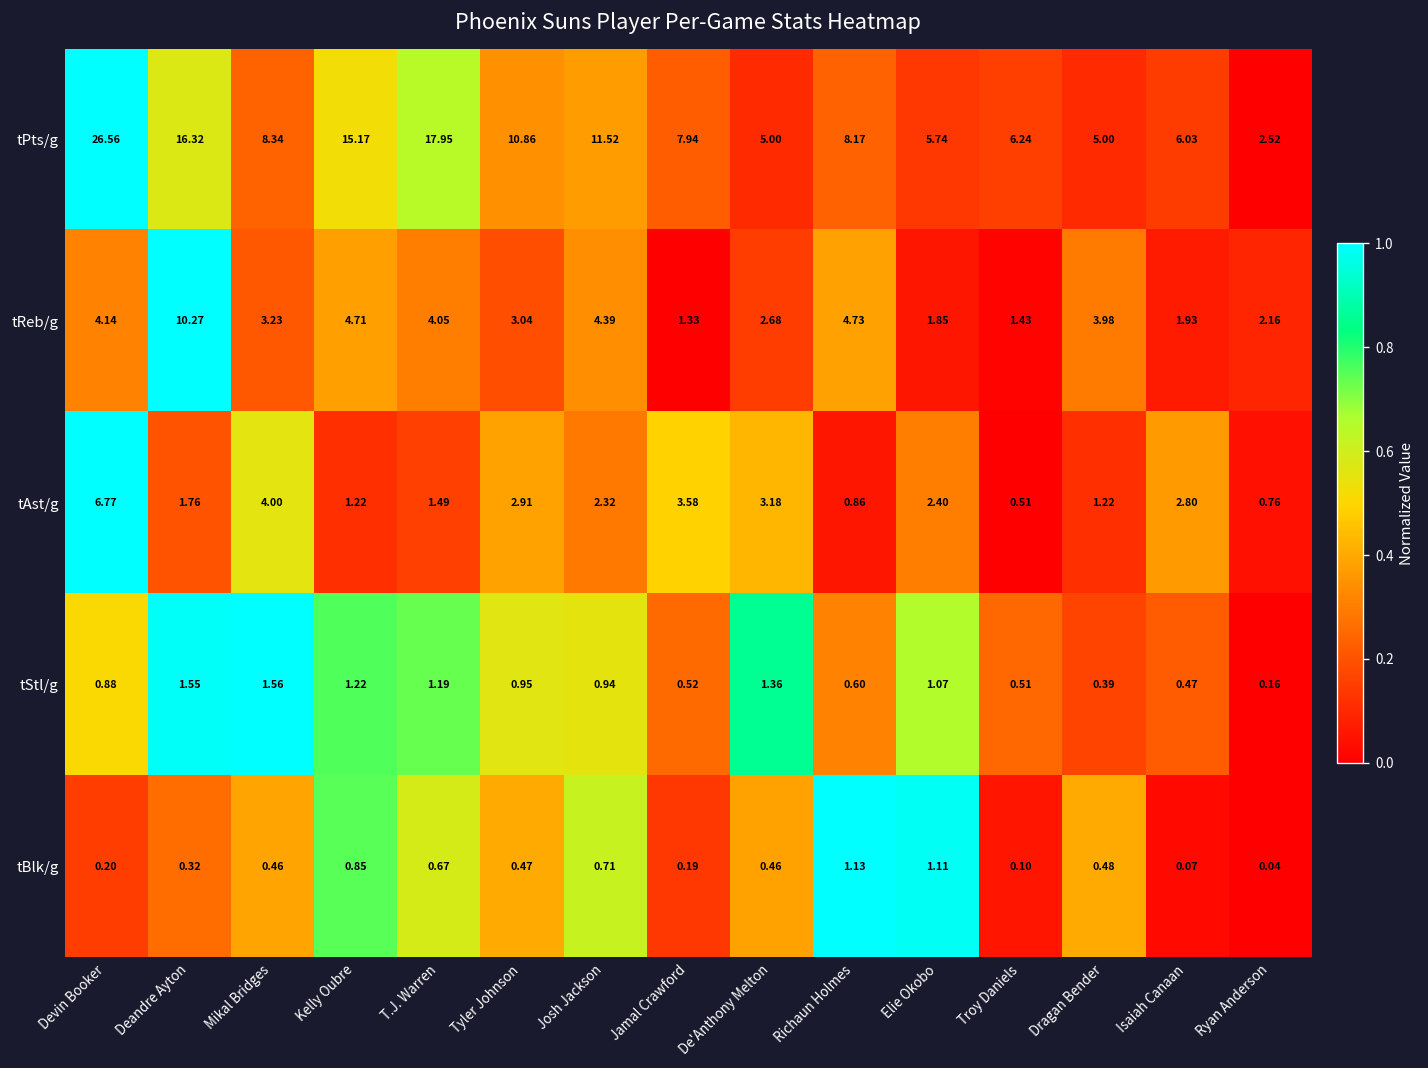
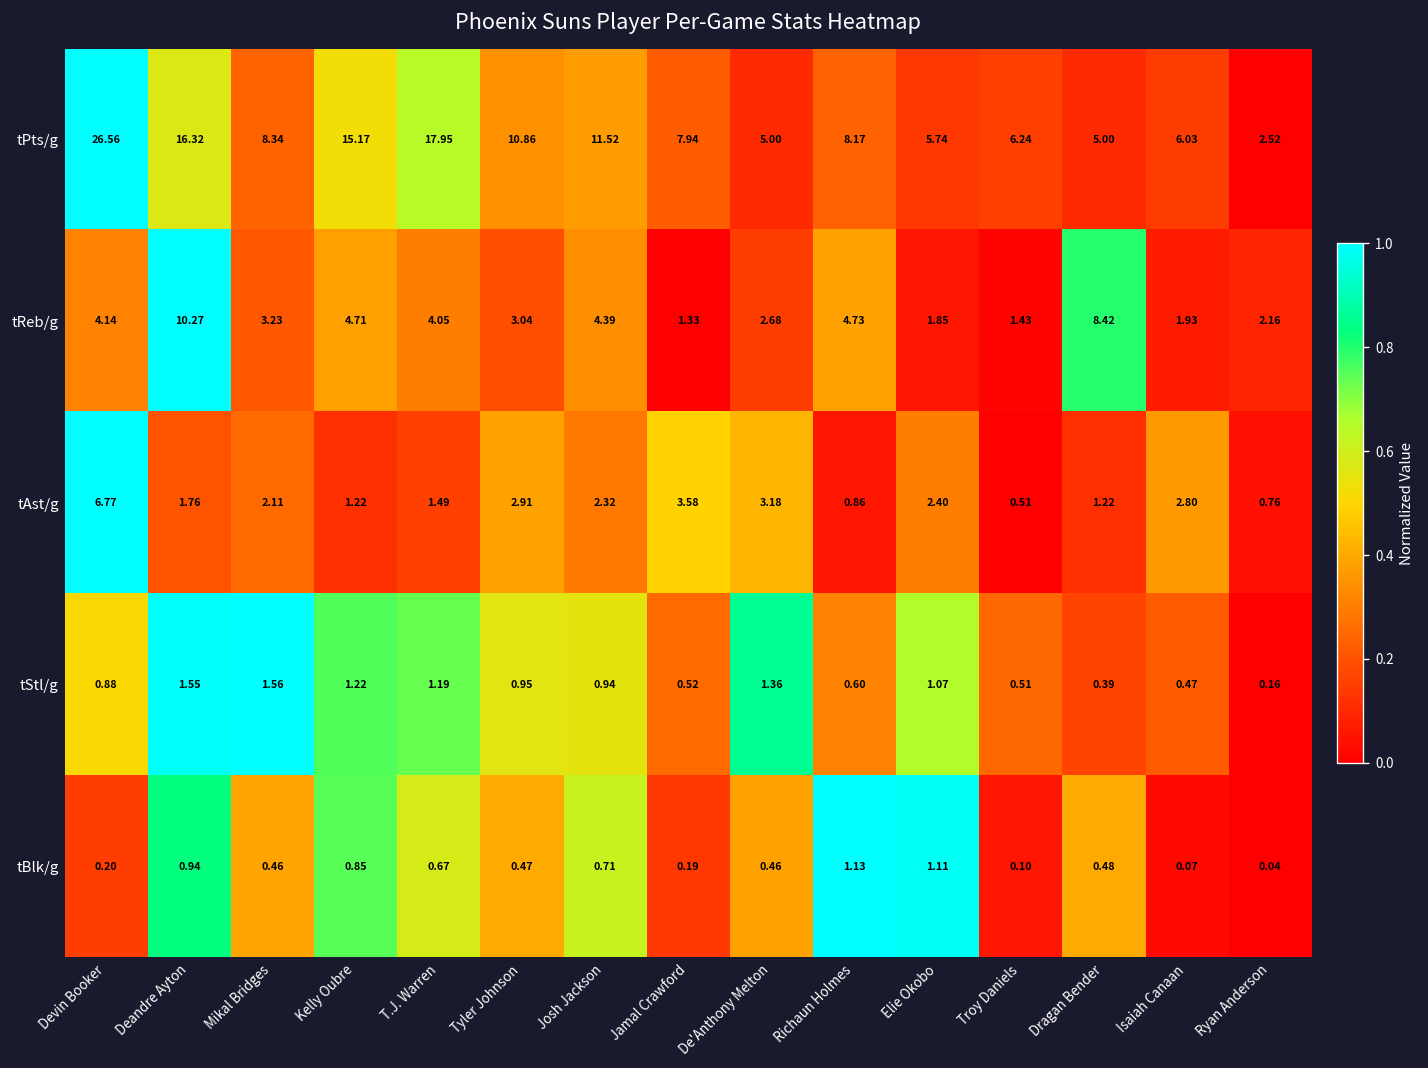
  {
    "tPts/g": {
      "Devin Booker": 26.56,
      "Deandre Ayton": 16.32,
      "Mikal Bridges": 8.34,
      "Kelly Oubre": 15.17,
      "T.J. Warren": 17.95,
      "Tyler Johnson": 10.86,
      "Josh Jackson": 11.52,
      "Jamal Crawford": 7.94,
      "De'Anthony Melton": 5.00,
      "Richaun Holmes": 8.17,
      "Elie Okobo": 5.74,
      "Troy Daniels": 6.24,
      "Dragan Bender": 5.00,
      "Isaiah Canaan": 6.03,
      "Ryan Anderson": 2.52
    },
    "tReb/g": {
      "Devin Booker": 4.14,
      "Deandre Ayton": 10.27,
      "Mikal Bridges": 3.23,
      "Kelly Oubre": 4.71,
      "T.J. Warren": 4.05,
      "Tyler Johnson": 3.04,
      "Josh Jackson": 4.39,
      "Jamal Crawford": 1.33,
      "De'Anthony Melton": 2.68,
      "Richaun Holmes": 4.73,
      "Elie Okobo": 1.85,
      "Troy Daniels": 1.43,
-     "Dragan Bender": 3.98,
+     "Dragan Bender": 8.42,
      "Isaiah Canaan": 1.93,
      "Ryan Anderson": 2.16
    },
    "tAst/g": {
      "Devin Booker": 6.77,
      "Deandre Ayton": 1.76,
-     "Mikal Bridges": 4.00,
+     "Mikal Bridges": 2.11,
      "Kelly Oubre": 1.22,
      "T.J. Warren": 1.49,
      "Tyler Johnson": 2.91,
      "Josh Jackson": 2.32,
      "Jamal Crawford": 3.58,
      "De'Anthony Melton": 3.18,
      "Richaun Holmes": 0.86,
      "Elie Okobo": 2.40,
      "Troy Daniels": 0.51,
      "Dragan Bender": 1.22,
      "Isaiah Canaan": 2.80,
      "Ryan Anderson": 0.76
    },
    "tStl/g": {
      "Devin Booker": 0.88,
      "Deandre Ayton": 1.55,
      "Mikal Bridges": 1.56,
      "Kelly Oubre": 1.22,
      "T.J. Warren": 1.19,
      "Tyler Johnson": 0.95,
      "Josh Jackson": 0.94,
      "Jamal Crawford": 0.52,
      "De'Anthony Melton": 1.36,
      "Richaun Holmes": 0.60,
      "Elie Okobo": 1.07,
      "Troy Daniels": 0.51,
      "Dragan Bender": 0.39,
      "Isaiah Canaan": 0.47,
      "Ryan Anderson": 0.16
    },
    "tBlk/g": {
      "Devin Booker": 0.20,
-     "Deandre Ayton": 0.32,
+     "Deandre Ayton": 0.94,
      "Mikal Bridges": 0.46,
      "Kelly Oubre": 0.85,
      "T.J. Warren": 0.67,
      "Tyler Johnson": 0.47,
      "Josh Jackson": 0.71,
      "Jamal Crawford": 0.19,
      "De'Anthony Melton": 0.46,
      "Richaun Holmes": 1.13,
      "Elie Okobo": 1.11,
      "Troy Daniels": 0.10,
      "Dragan Bender": 0.48,
      "Isaiah Canaan": 0.07,
      "Ryan Anderson": 0.04
    }
  }
